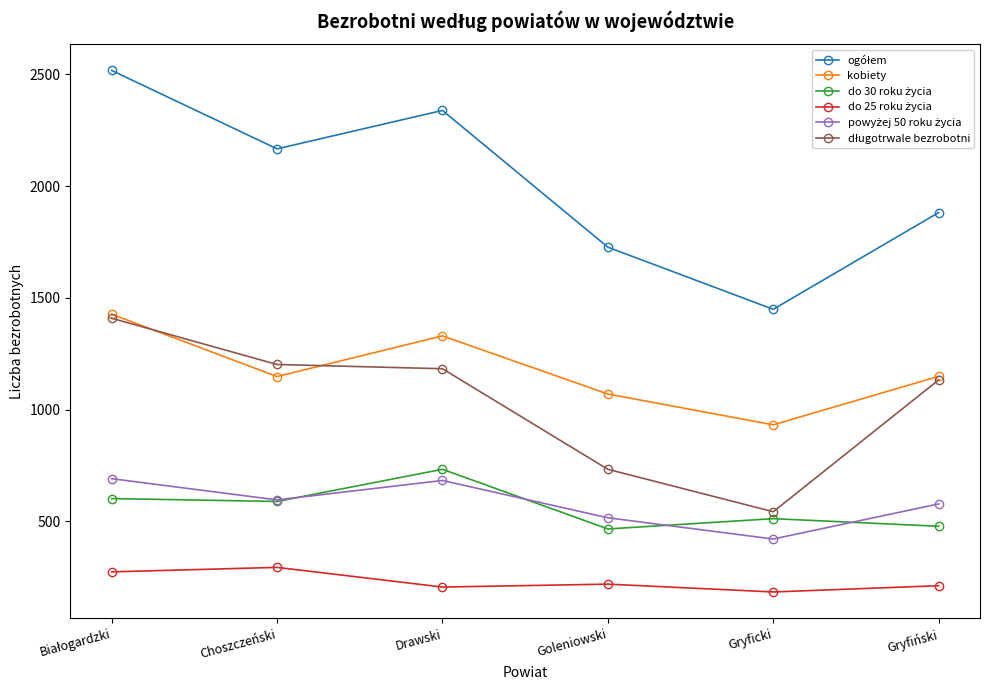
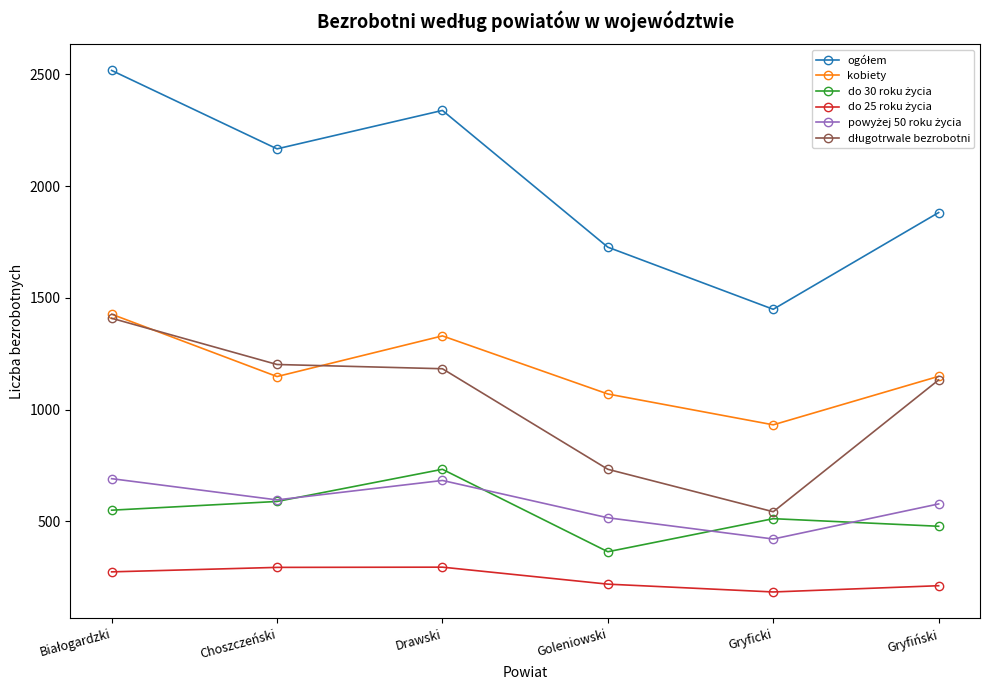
  {
    "ogółem": {
      "Białogardzki": 2520,
      "Choszczeński": 2170,
      "Drawski": 2340,
      "Goleniowski": 1730,
      "Gryficki": 1450,
      "Gryfiński": 1880
    },
    "kobiety": {
      "Białogardzki": 1430,
      "Choszczeński": 1150,
      "Drawski": 1330,
      "Goleniowski": 1070,
      "Gryficki": 930,
      "Gryfiński": 1150
    },
    "do 30 roku życia": {
-     "Białogardzki": 600,
+     "Białogardzki": 550,
      "Drawski": 730,
-     "Goleniowski": 470,
+     "Goleniowski": 360,
      "Gryficki": 510,
      "Gryfiński": 480
    },
    "do 25 roku życia": {
      "Białogardzki": 270,
      "Choszczeński": 290,
-     "Drawski": 210,
+     "Drawski": 300,
      "Goleniowski": 220,
      "Gryficki": 180,
      "Gryfiński": 210
    },
    "powyżej 50 roku życia": {
      "Białogardzki": 690,
      "Drawski": 680,
      "Goleniowski": 520,
      "Gryficki": 420,
      "Gryfiński": 580
    },
    "długotrwale bezrobotni": {
      "Białogardzki": 1410,
      "Choszczeński": 1200,
      "Drawski": 1180,
      "Goleniowski": 730,
      "Gryficki": 540,
      "Gryfiński": 1130
    }
  }
